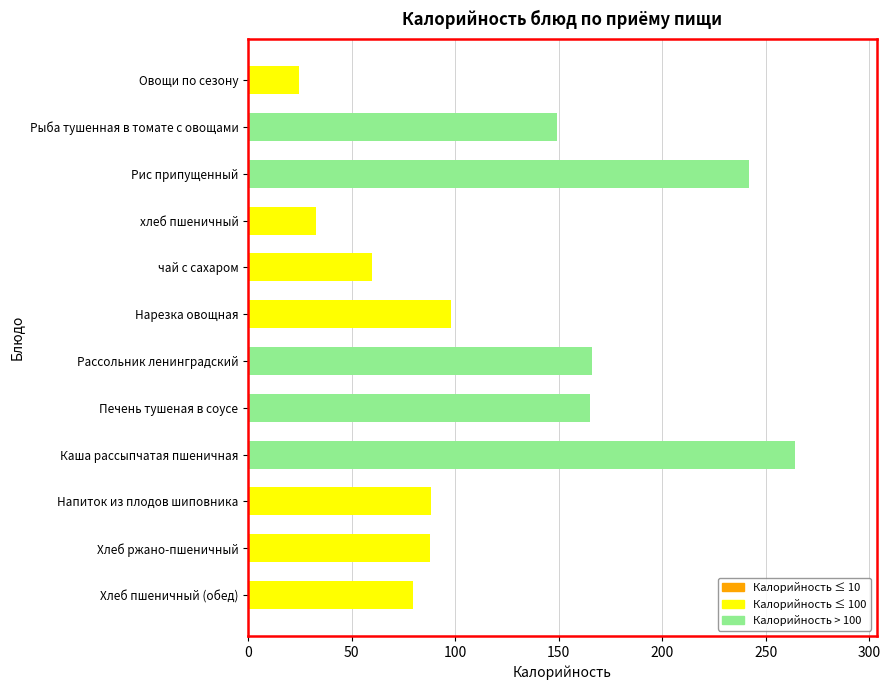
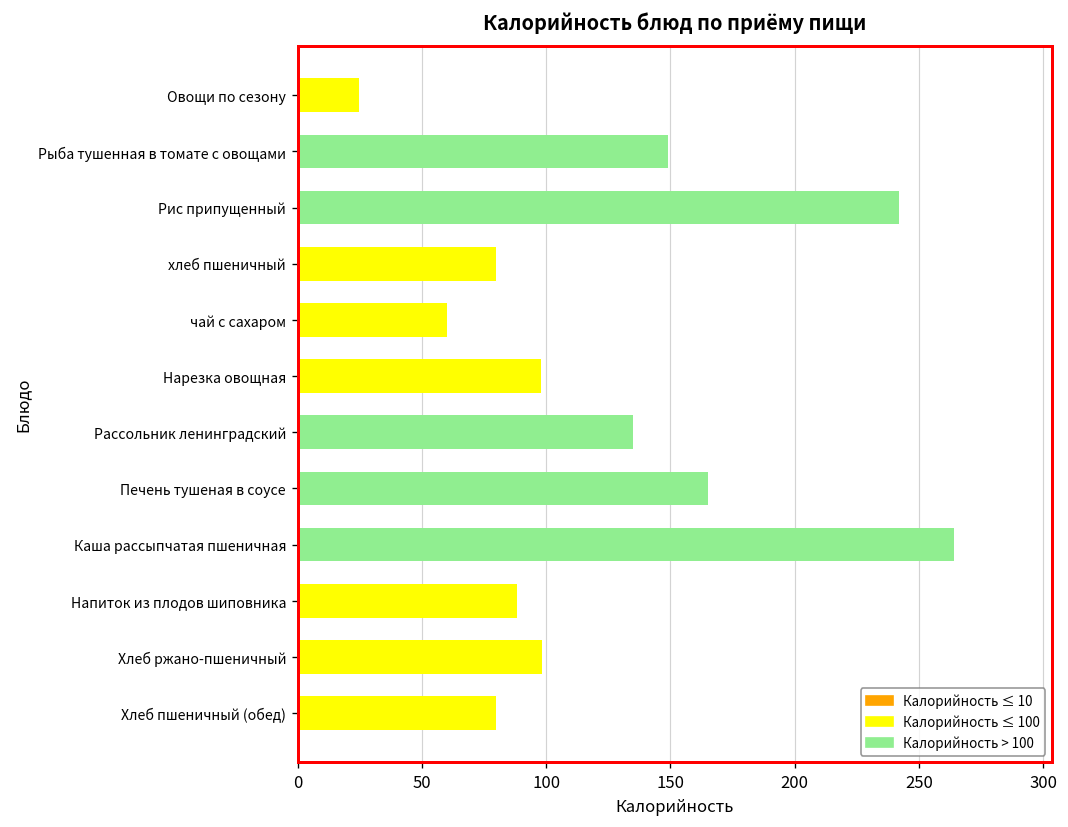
  {
    "Овощи по сезону": 25,
    "Рыба тушенная в томате с овощами": 149,
    "Рис припущенный": 242,
-   "хлеб пшеничный": 33,
+   "хлеб пшеничный": 80,
    "чай с сахаром": 60,
    "Нарезка овощная": 98,
-   "Рассольник ленинградский": 166,
+   "Рассольник ленинградский": 135,
    "Печень тушеная в соусе": 165,
    "Каша рассыпчатая пшеничная": 264,
    "Напиток из плодов шиповника": 88,
-   "Хлеб ржано-пшеничный": 88,
+   "Хлеб ржано-пшеничный": 98,
    "Хлеб пшеничный (обед)": 80
  }
